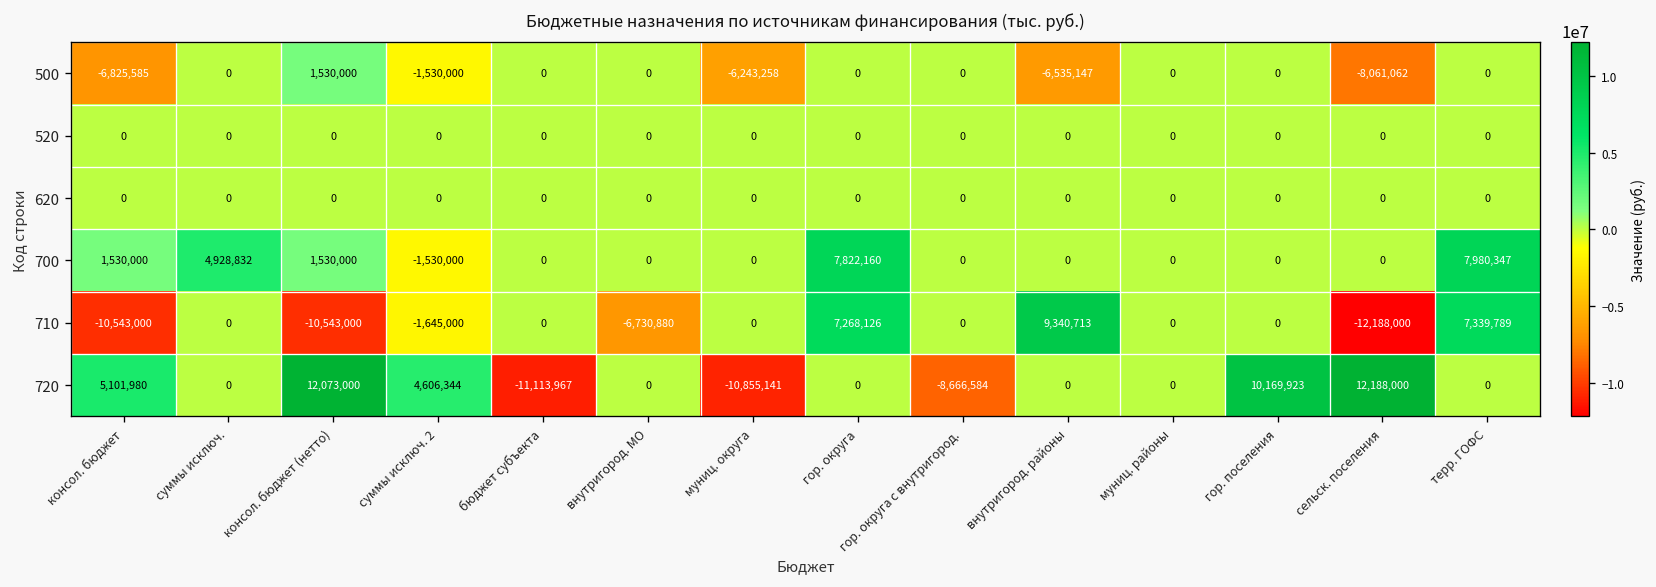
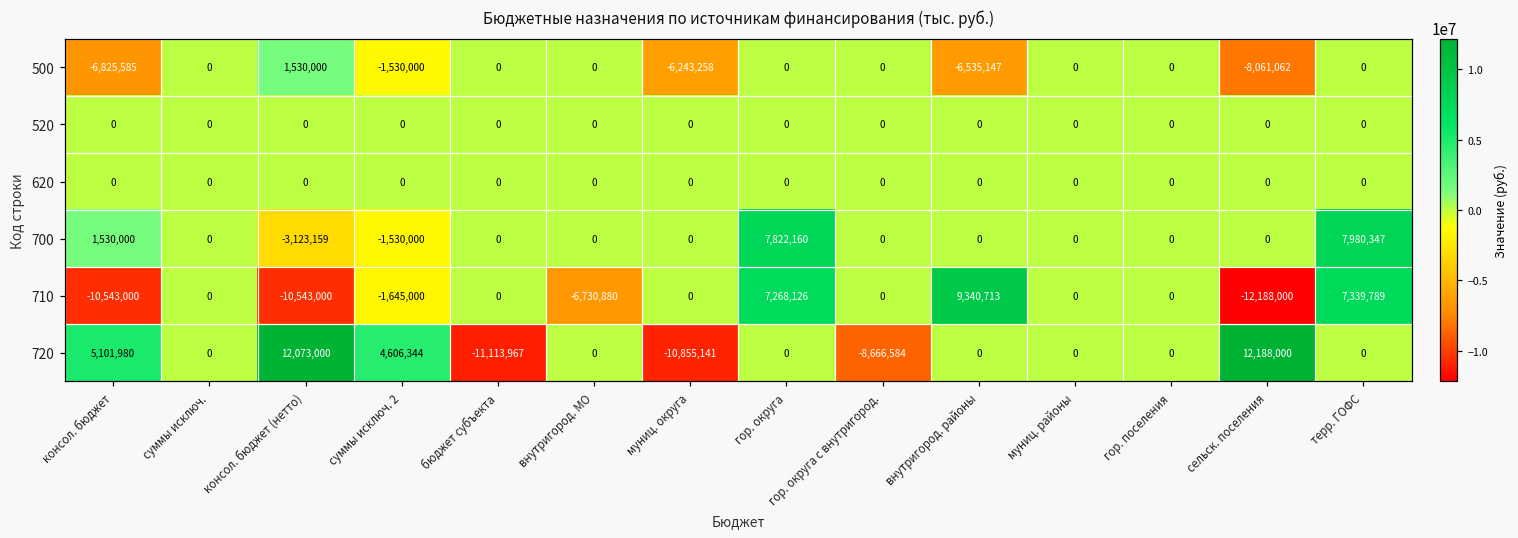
  {
    "500": {
      "консол. бюджет": "-6,825,585",
      "суммы исключ.": "0",
      "консол. бюджет (нетто)": "1,530,000",
      "суммы исключ. 2": "-1,530,000",
      "бюджет субъекта": "0",
      "внутригород. МО": "0",
      "муниц. округа": "-6,243,258",
      "гор. округа": "0",
      "гор. округа с внутригород.": "0",
      "внутригород. районы": "-6,535,147",
      "муниц. районы": "0",
      "гор. поселения": "0",
      "сельск. поселения": "-8,061,062",
      "терр. ГОФС": "0"
    },
    "520": {
      "консол. бюджет": "0",
      "суммы исключ.": "0",
      "консол. бюджет (нетто)": "0",
      "суммы исключ. 2": "0",
      "бюджет субъекта": "0",
      "внутригород. МО": "0",
      "муниц. округа": "0",
      "гор. округа": "0",
      "гор. округа с внутригород.": "0",
      "внутригород. районы": "0",
      "муниц. районы": "0",
      "гор. поселения": "0",
      "сельск. поселения": "0",
      "терр. ГОФС": "0"
    },
    "620": {
      "консол. бюджет": "0",
      "суммы исключ.": "0",
      "консол. бюджет (нетто)": "0",
      "суммы исключ. 2": "0",
      "бюджет субъекта": "0",
      "внутригород. МО": "0",
      "муниц. округа": "0",
      "гор. округа": "0",
      "гор. округа с внутригород.": "0",
      "внутригород. районы": "0",
      "муниц. районы": "0",
      "гор. поселения": "0",
      "сельск. поселения": "0",
      "терр. ГОФС": "0"
    },
    "700": {
      "консол. бюджет": "1,530,000",
-     "суммы исключ.": "4,928,832",
-     "консол. бюджет (нетто)": "1,530,000",
+     "суммы исключ.": "0",
+     "консол. бюджет (нетто)": "-3,123,159",
      "суммы исключ. 2": "-1,530,000",
      "бюджет субъекта": "0",
      "внутригород. МО": "0",
      "муниц. округа": "0",
      "гор. округа": "7,822,160",
      "гор. округа с внутригород.": "0",
      "внутригород. районы": "0",
      "муниц. районы": "0",
      "гор. поселения": "0",
      "сельск. поселения": "0",
      "терр. ГОФС": "7,980,347"
    },
    "710": {
      "консол. бюджет": "-10,543,000",
      "суммы исключ.": "0",
      "консол. бюджет (нетто)": "-10,543,000",
      "суммы исключ. 2": "-1,645,000",
      "бюджет субъекта": "0",
      "внутригород. МО": "-6,730,880",
      "муниц. округа": "0",
      "гор. округа": "7,268,126",
      "гор. округа с внутригород.": "0",
      "внутригород. районы": "9,340,713",
      "муниц. районы": "0",
      "гор. поселения": "0",
      "сельск. поселения": "-12,188,000",
      "терр. ГОФС": "7,339,789"
    },
    "720": {
      "консол. бюджет": "5,101,980",
      "суммы исключ.": "0",
      "консол. бюджет (нетто)": "12,073,000",
      "суммы исключ. 2": "4,606,344",
      "бюджет субъекта": "-11,113,967",
      "внутригород. МО": "0",
      "муниц. округа": "-10,855,141",
      "гор. округа": "0",
      "гор. округа с внутригород.": "-8,666,584",
      "внутригород. районы": "0",
      "муниц. районы": "0",
-     "гор. поселения": "10,169,923",
+     "гор. поселения": "0",
      "сельск. поселения": "12,188,000",
      "терр. ГОФС": "0"
    }
  }
